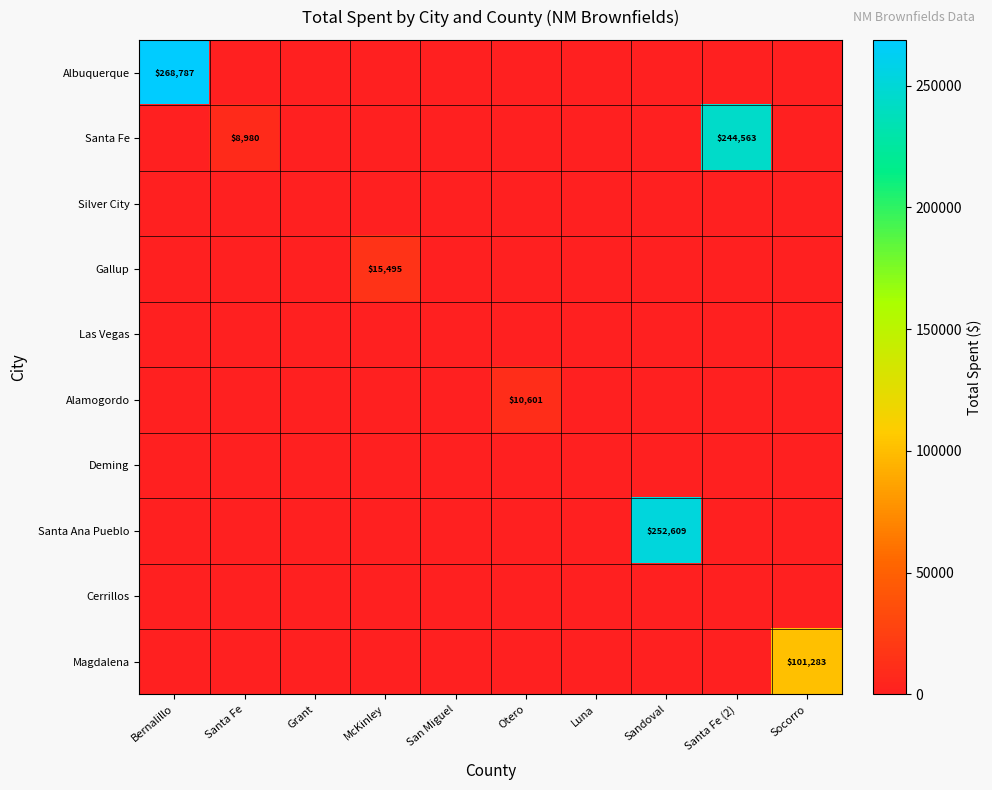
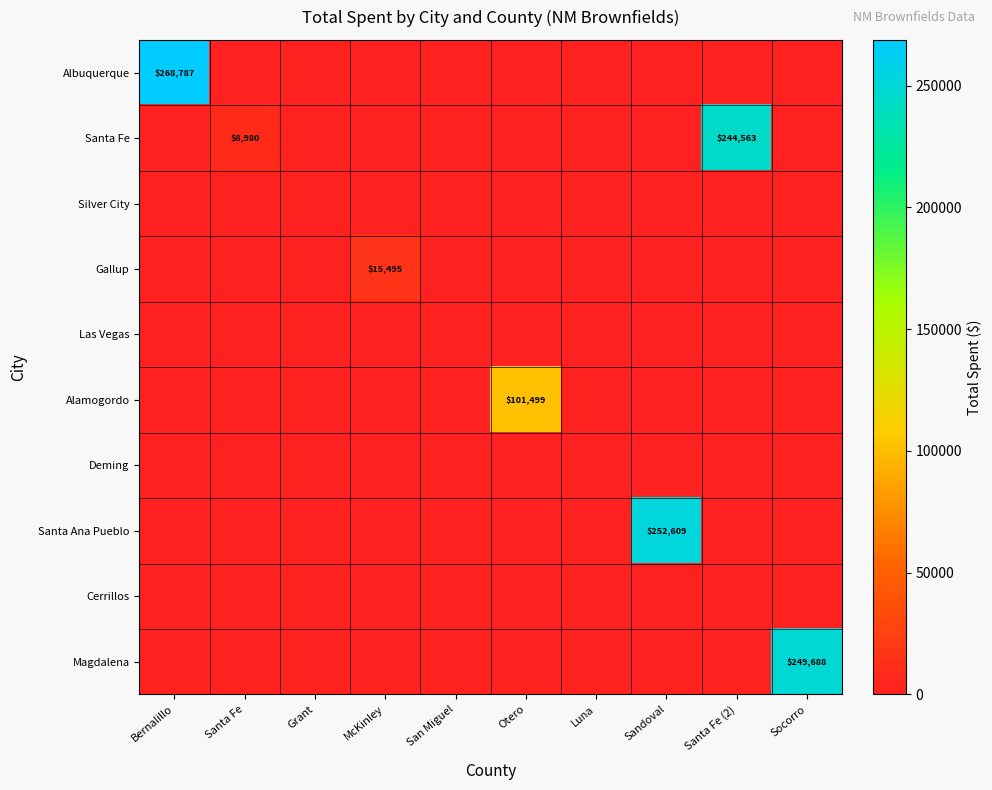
  {
    "Albuquerque": {
      "Bernalillo": "$268,787"
    },
    "Santa Fe": {
      "Santa Fe": "$8,980",
      "Santa Fe (2)": "$244,563"
    },
    "Gallup": {
      "McKinley": "$15,495"
    },
    "Alamogordo": {
-     "Otero": "$10,601"
+     "Otero": "$101,499"
    },
    "Santa Ana Pueblo": {
      "Sandoval": "$252,609"
    },
    "Magdalena": {
-     "Socorro": "$101,283"
+     "Socorro": "$249,688"
    }
  }
